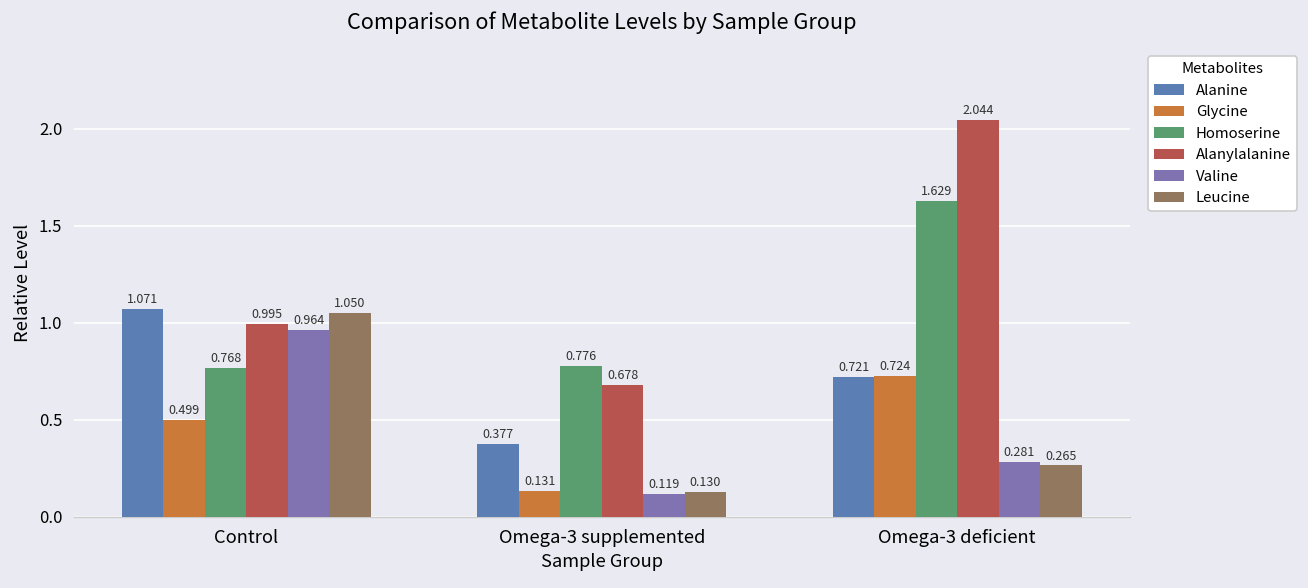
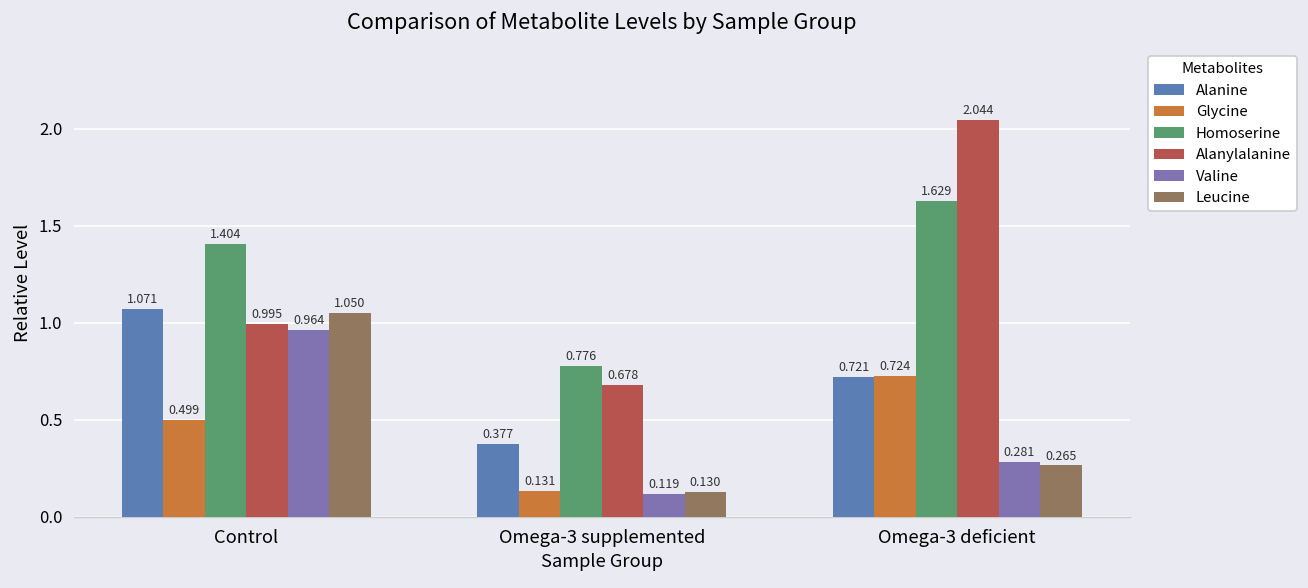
  {
    "Homoserine": {
-     "Control": 0.768,
+     "Control": 1.404,
      "Omega-3 supplemented": 0.776,
      "Omega-3 deficient": 1.629
    }
  }
